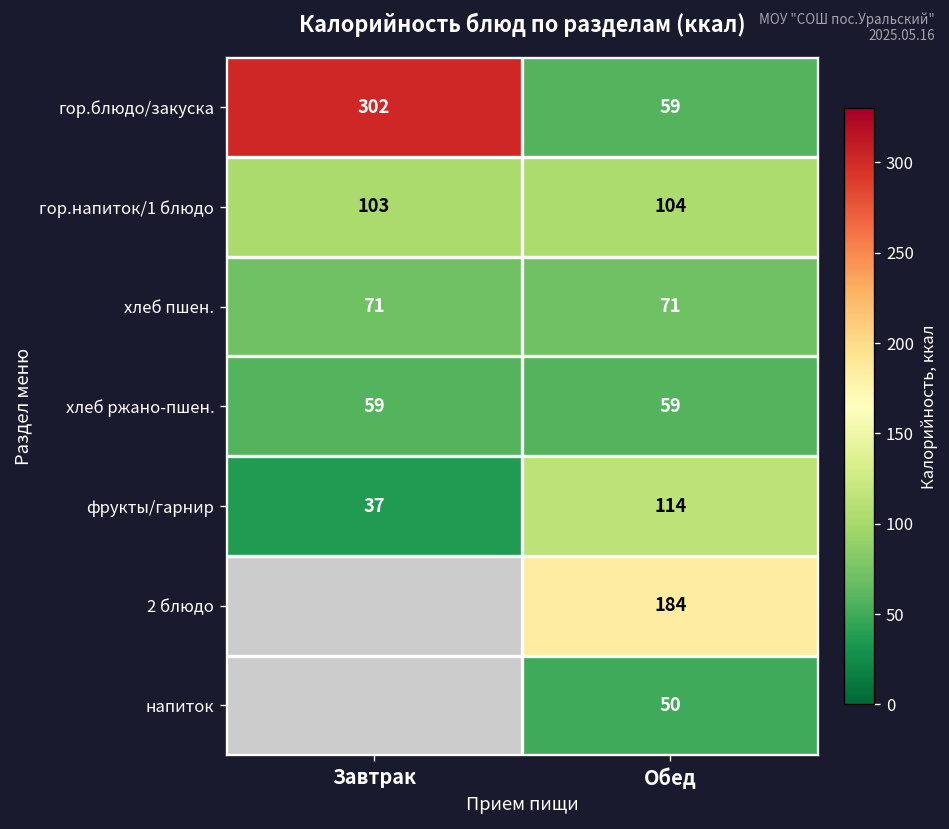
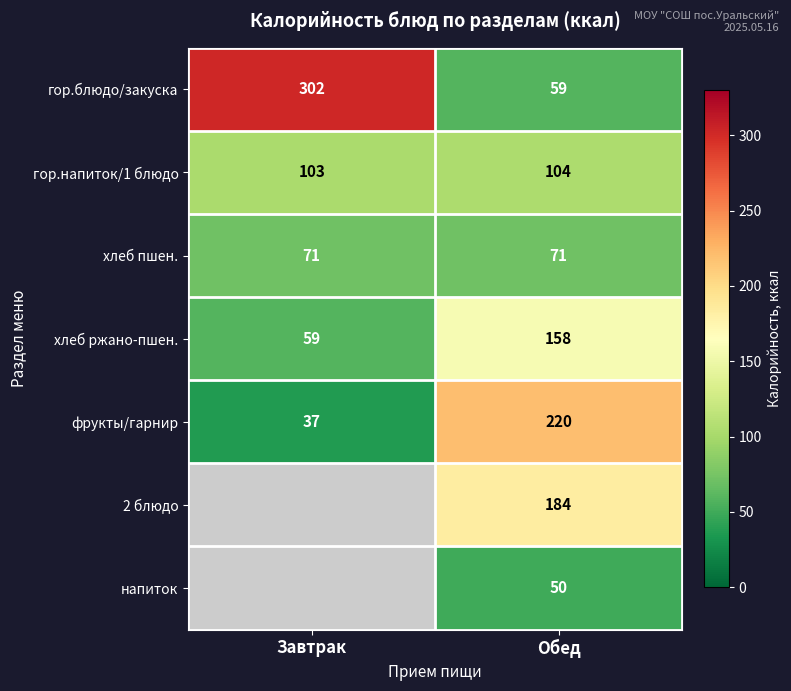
  {
    "гор.блюдо/закуска": {
      "Завтрак": 302,
      "Обед": 59
    },
    "гор.напиток/1 блюдо": {
      "Завтрак": 103,
      "Обед": 104
    },
    "хлеб пшен.": {
      "Завтрак": 71,
      "Обед": 71
    },
    "хлеб ржано-пшен.": {
      "Завтрак": 59,
-     "Обед": 59
+     "Обед": 158
    },
    "фрукты/гарнир": {
      "Завтрак": 37,
-     "Обед": 114
+     "Обед": 220
    },
    "2 блюдо": {
      "Обед": 184
    },
    "напиток": {
      "Обед": 50
    }
  }
